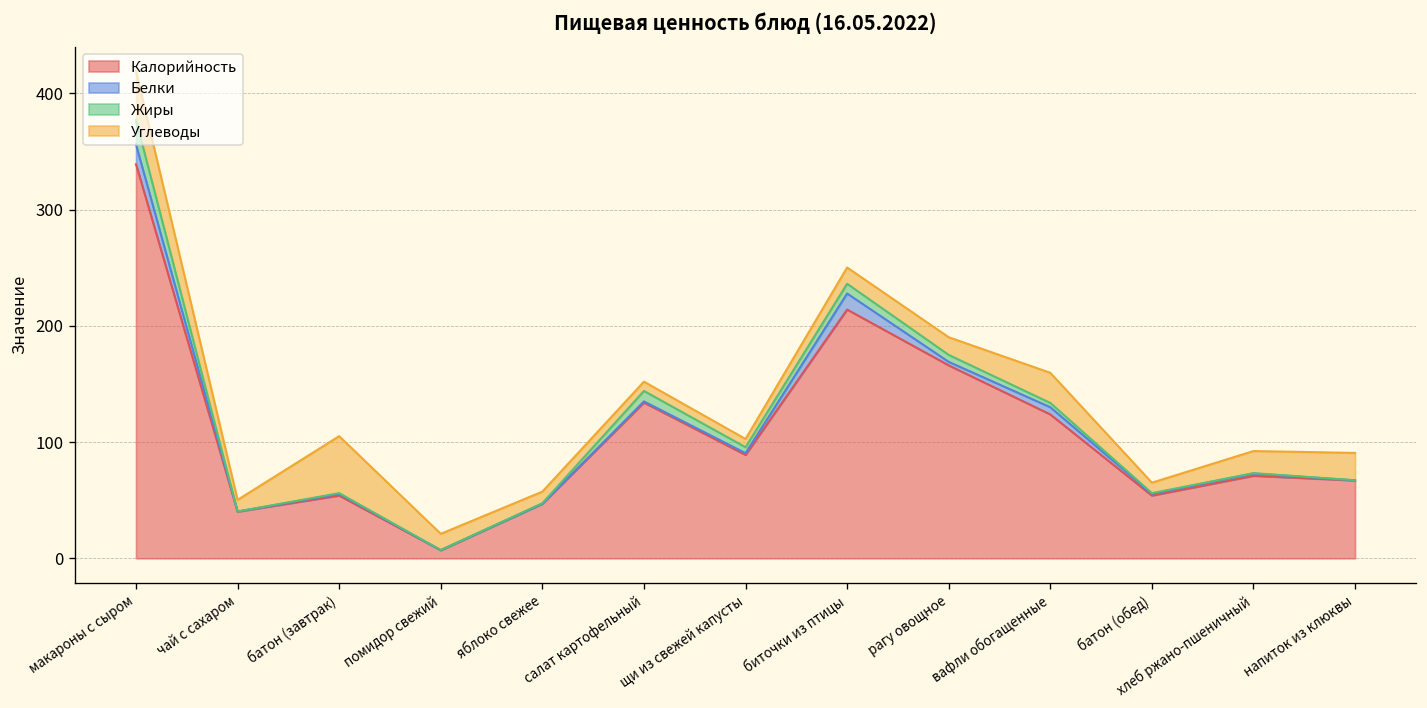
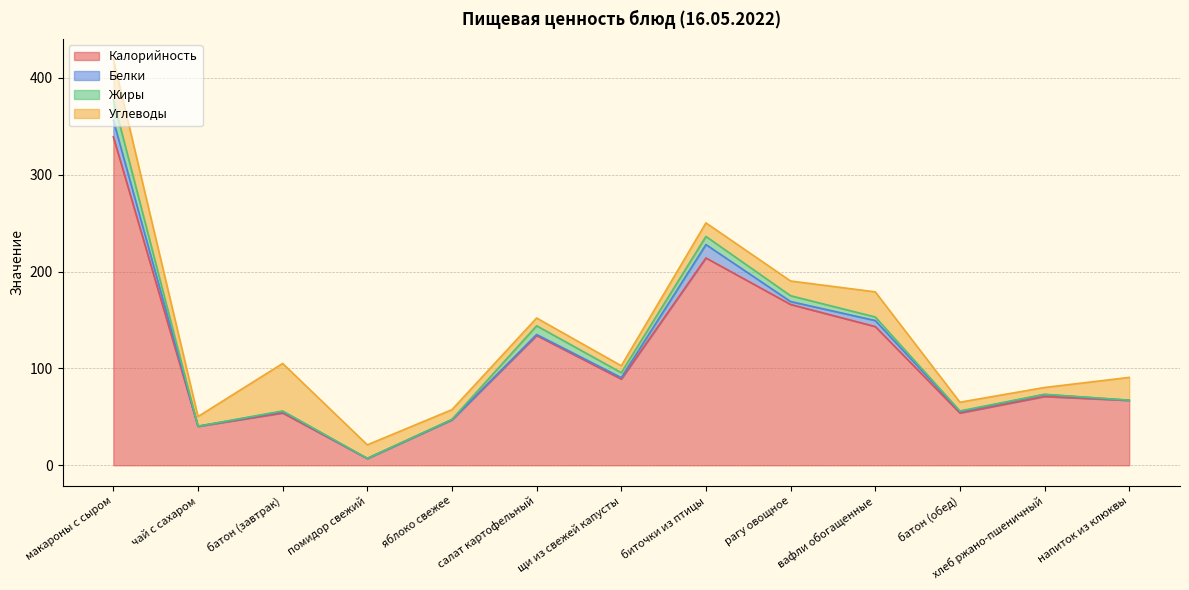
  {
    "Калорийность": {
      "макароны с сыром": 340,
      "биточки из птицы": 210,
      "рагу овощное": 170,
-     "вафли обогащенные": 120
+     "вафли обогащенные": 140
    },
    "Белки": {
      "биточки из птицы": 10,
      "рагу овощное": 0,
      "вафли обогащенные": 10
    },
    "Жиры": {
      "салат картофельный": 10,
      "щи из свежей капусты": 10,
      "биточки из птицы": 10,
      "рагу овощное": 10,
      "вафли обогащенные": 0
    },
    "Углеводы": {
      "чай с сахаром": 10,
      "батон (завтрак)": 50,
      "помидор свежий": 10,
      "яблоко свежее": 10,
      "салат картофельный": 10,
      "щи из свежей капусты": 10,
      "биточки из птицы": 10,
      "рагу овощное": 20,
      "вафли обогащенные": 30,
      "батон (обед)": 10,
-     "хлеб ржано-пшеничный": 20,
+     "хлеб ржано-пшеничный": 10,
      "напиток из клюквы": 20
    }
  }
